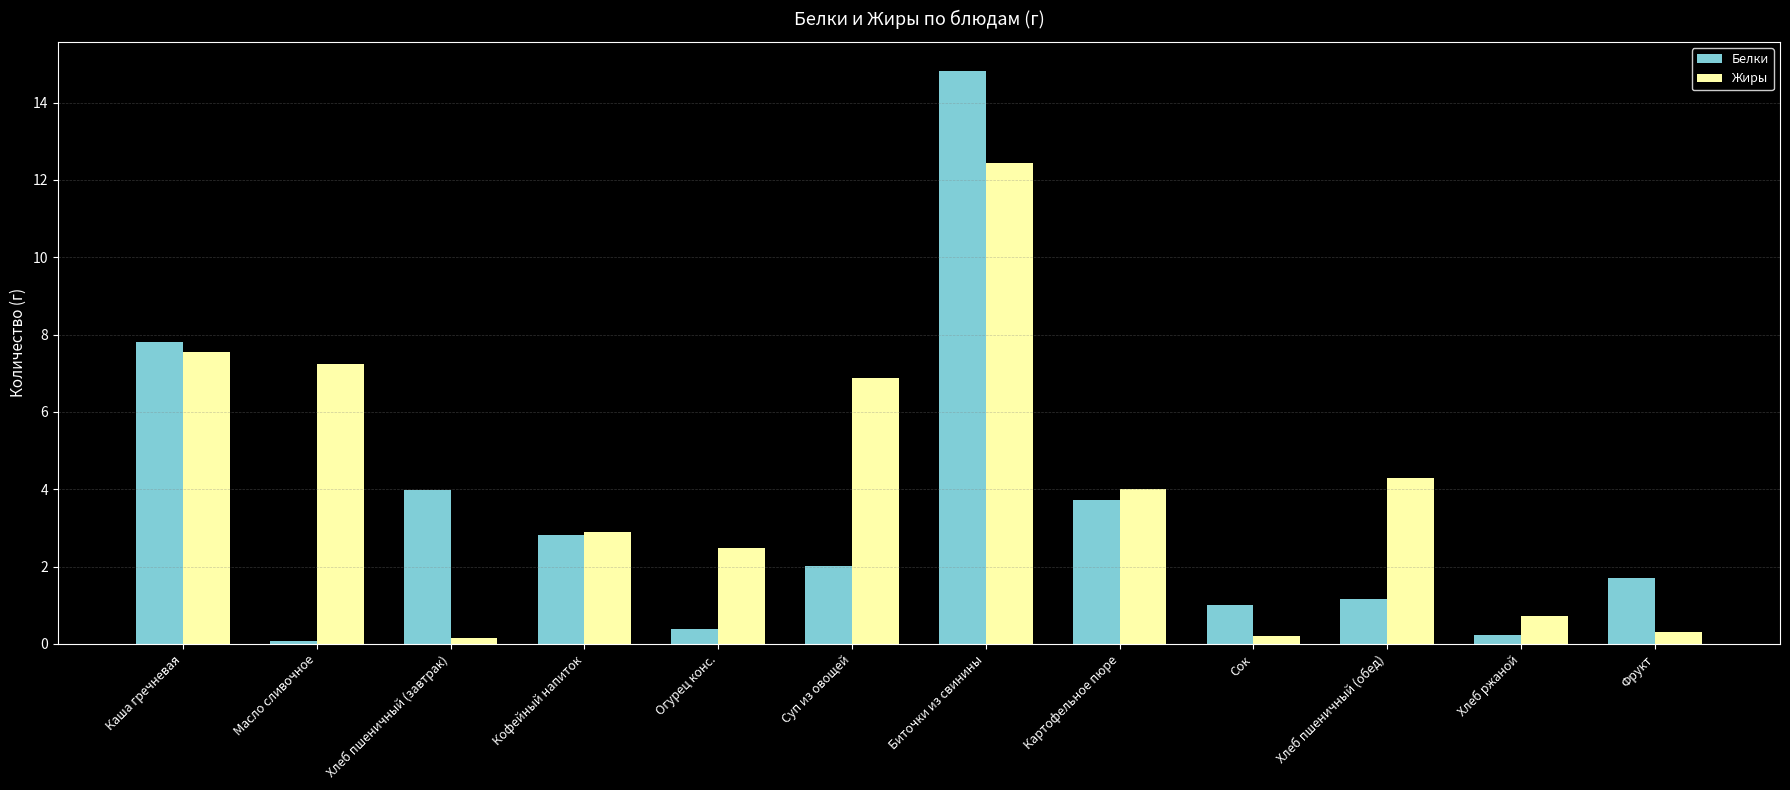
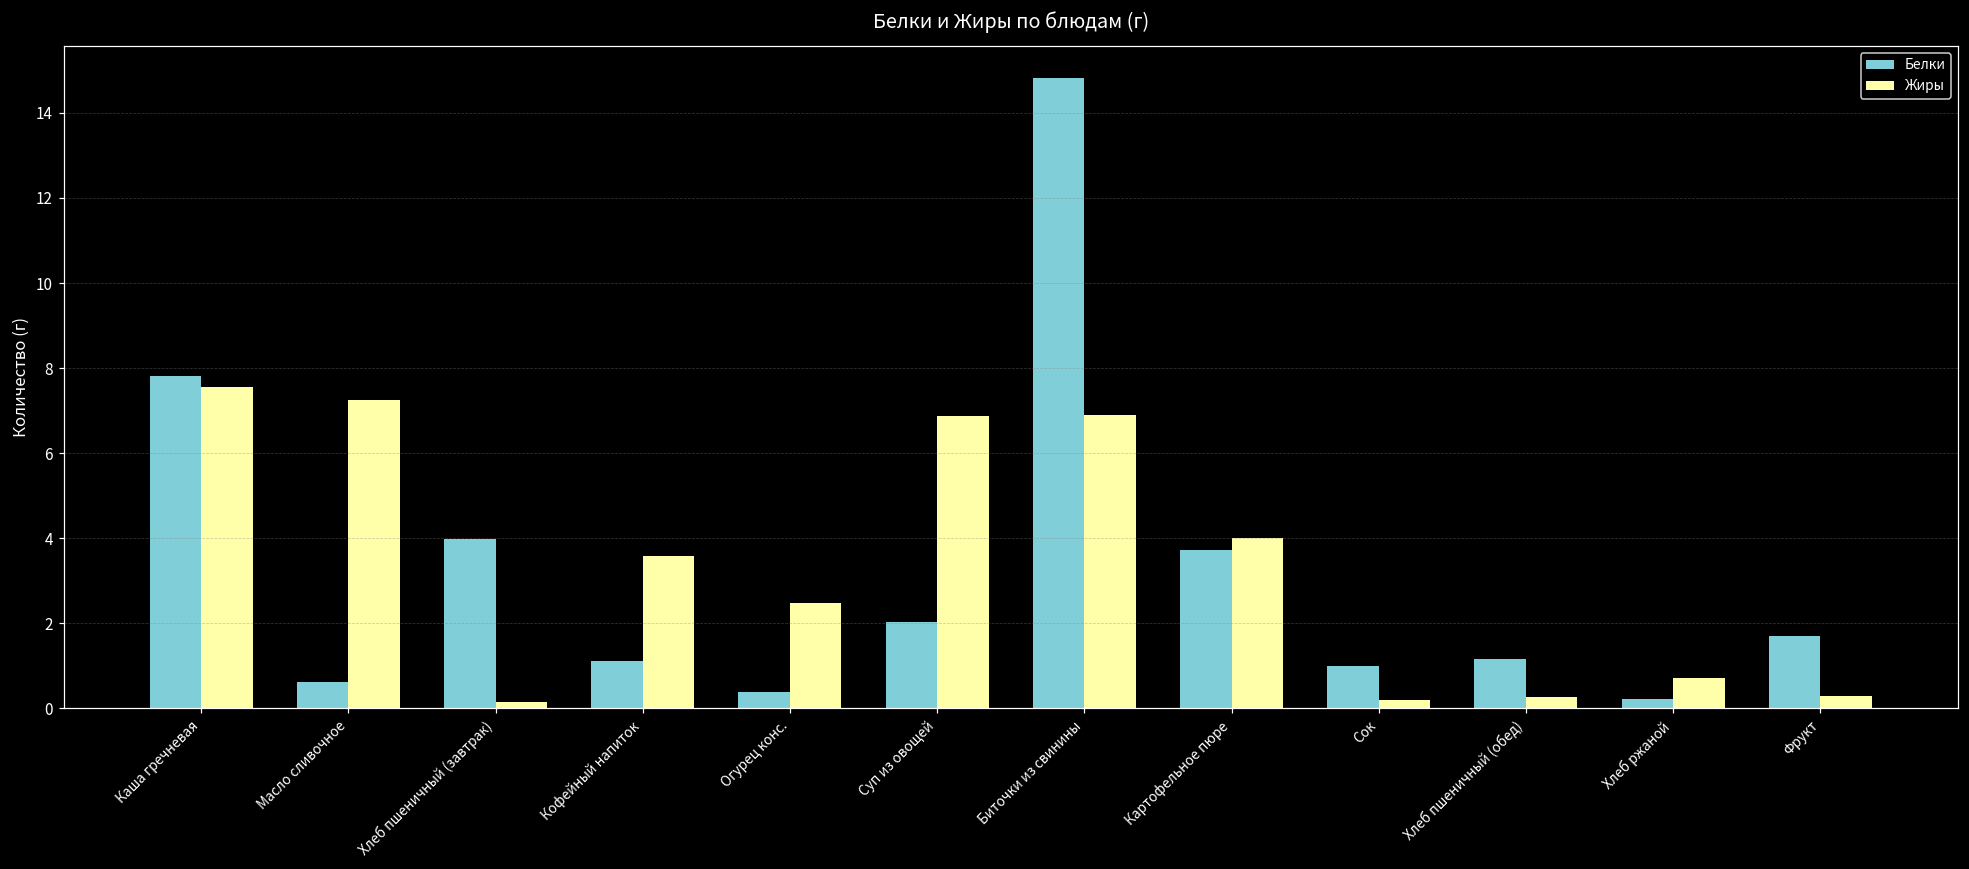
  {
    "Белки": {
      "Каша гречневая": 7.8,
-     "Масло сливочное": 0.1,
+     "Масло сливочное": 0.6,
      "Хлеб пшеничный (завтрак)": 4.0,
-     "Кофейный напиток": 2.8,
+     "Кофейный напиток": 1.1,
      "Огурец конс.": 0.4,
      "Суп из овощей": 2.0,
      "Биточки из свинины": 14.8,
      "Картофельное пюре": 3.7,
      "Сок": 1.0,
      "Хлеб пшеничный (обед)": 1.2,
      "Хлеб ржаной": 0.2,
      "Фрукт": 1.7
    },
    "Жиры": {
      "Каша гречневая": 7.6,
      "Масло сливочное": 7.3,
      "Хлеб пшеничный (завтрак)": 0.2,
-     "Кофейный напиток": 2.9,
+     "Кофейный напиток": 3.6,
      "Огурец конс.": 2.5,
      "Суп из овощей": 6.9,
-     "Биточки из свинины": 12.4,
+     "Биточки из свинины": 6.9,
      "Картофельное пюре": 4.0,
      "Сок": 0.2,
-     "Хлеб пшеничный (обед)": 4.3,
+     "Хлеб пшеничный (обед)": 0.3,
      "Хлеб ржаной": 0.7,
      "Фрукт": 0.3
    }
  }
